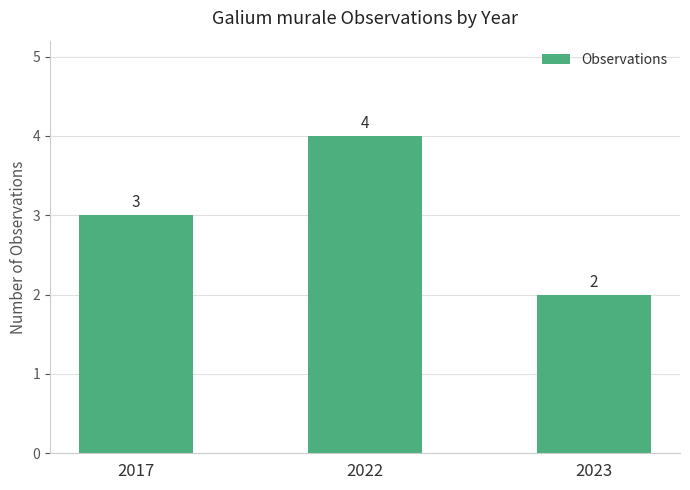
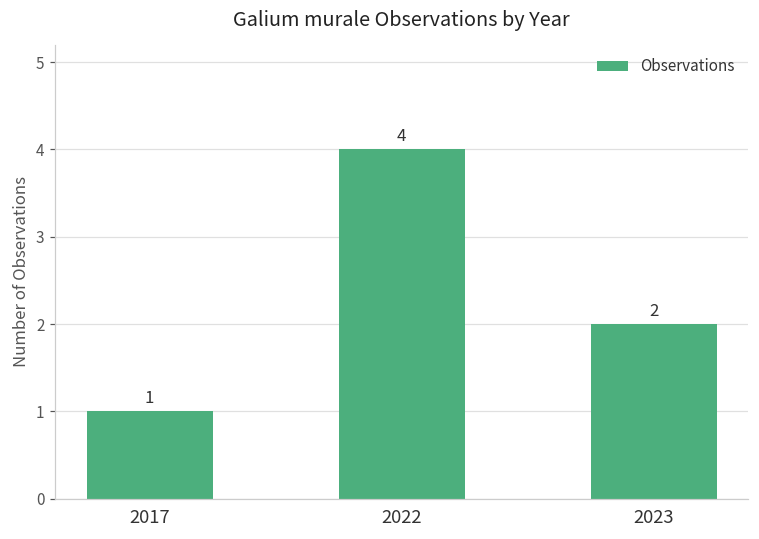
  {
-   "2017": 3,
+   "2017": 1,
    "2022": 4,
    "2023": 2
  }
